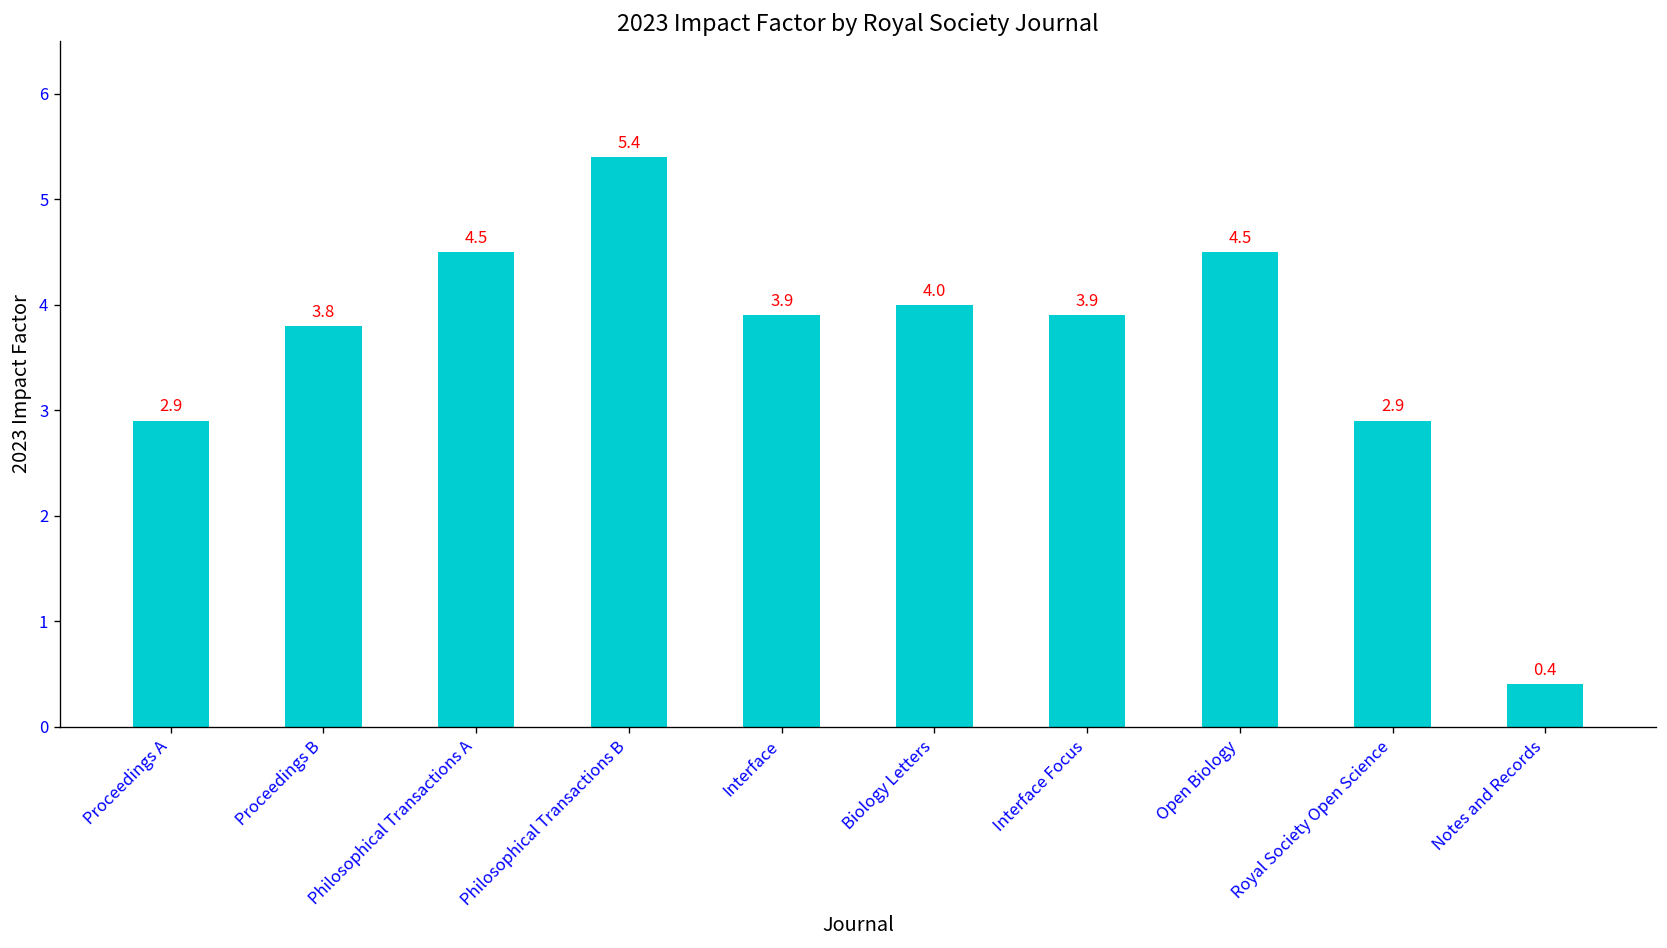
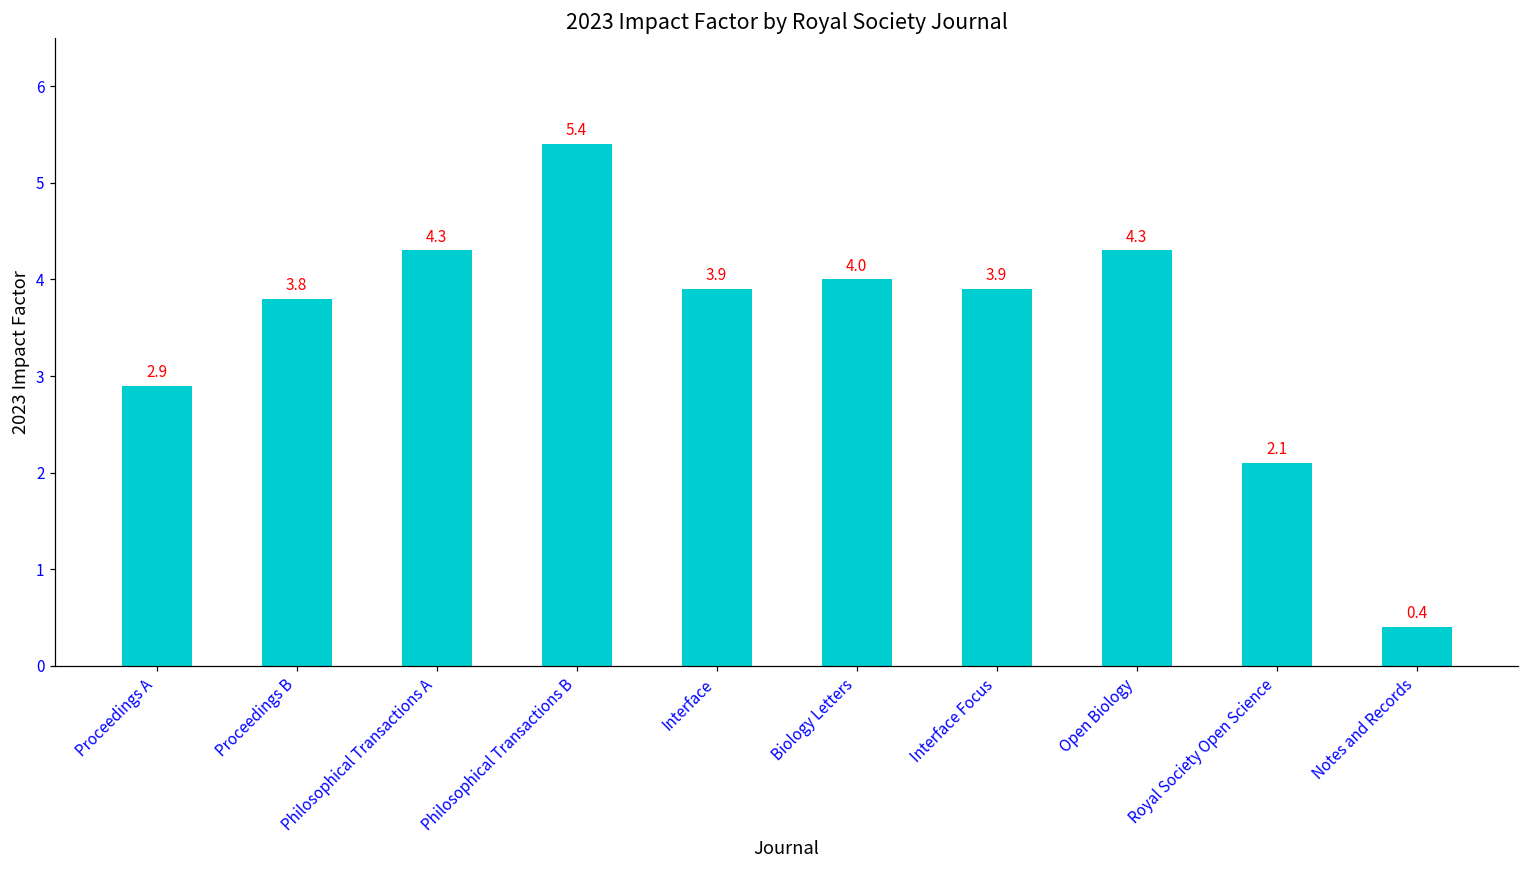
  {
    "Proceedings A": 2.9,
    "Proceedings B": 3.8,
-   "Philosophical Transactions A": 4.5,
+   "Philosophical Transactions A": 4.3,
    "Philosophical Transactions B": 5.4,
    "Interface": 3.9,
    "Biology Letters": 4.0,
    "Interface Focus": 3.9,
-   "Open Biology": 4.5,
-   "Royal Society Open Science": 2.9,
+   "Open Biology": 4.3,
+   "Royal Society Open Science": 2.1,
    "Notes and Records": 0.4
  }
